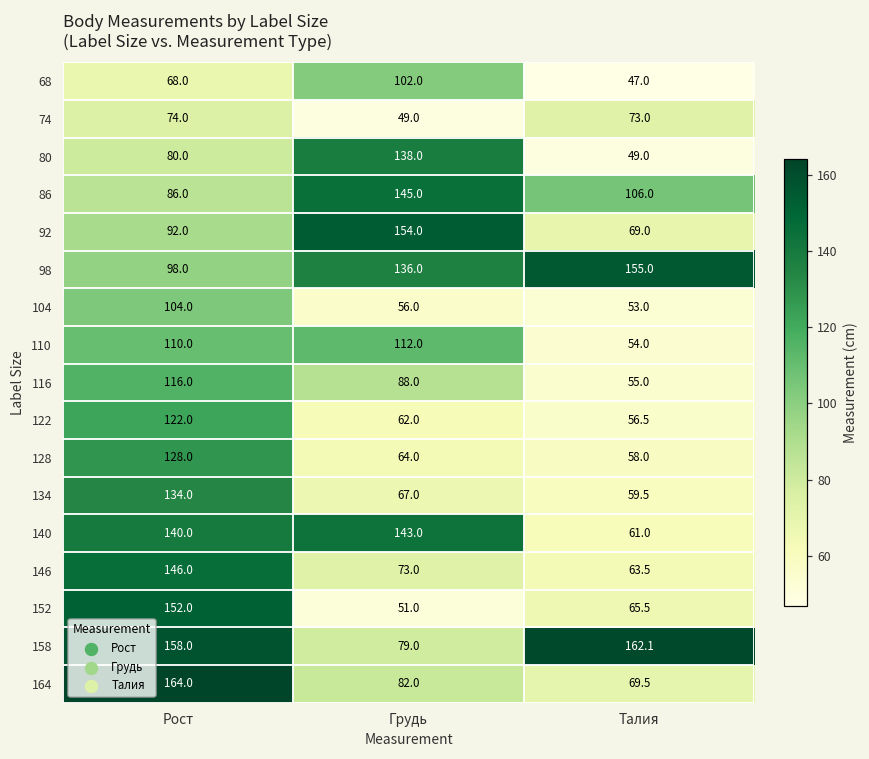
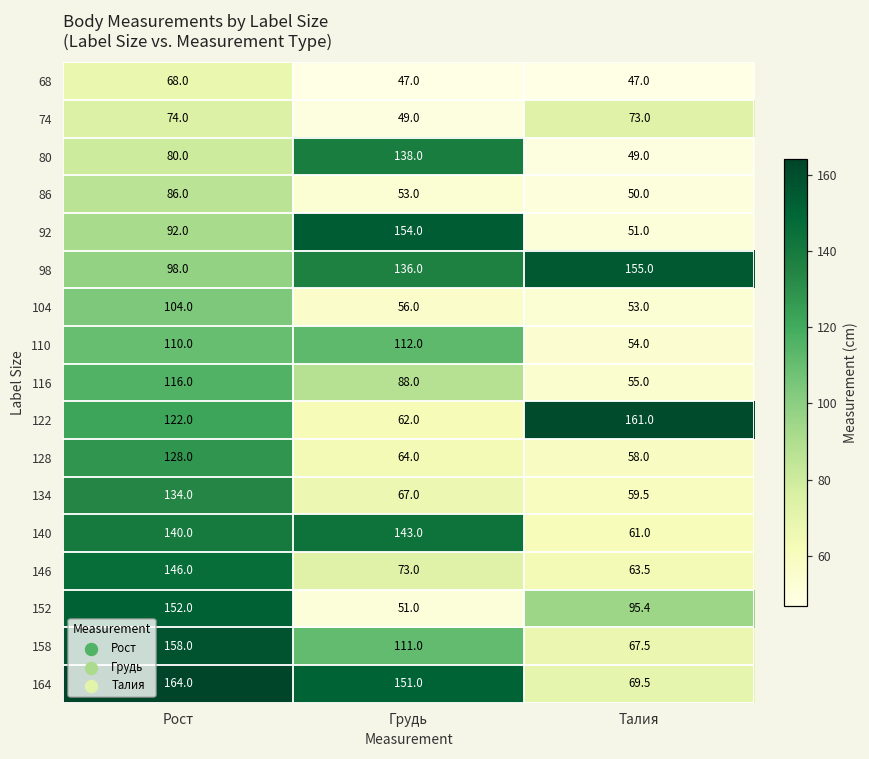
  {
    "68": {
      "Рост": 68.0,
-     "Грудь": 102.0,
+     "Грудь": 47.0,
      "Талия": 47.0
    },
    "74": {
      "Рост": 74.0,
      "Грудь": 49.0,
      "Талия": 73.0
    },
    "80": {
      "Рост": 80.0,
      "Грудь": 138.0,
      "Талия": 49.0
    },
    "86": {
      "Рост": 86.0,
-     "Грудь": 145.0,
-     "Талия": 106.0
+     "Грудь": 53.0,
+     "Талия": 50.0
    },
    "92": {
      "Рост": 92.0,
      "Грудь": 154.0,
-     "Талия": 69.0
+     "Талия": 51.0
    },
    "98": {
      "Рост": 98.0,
      "Грудь": 136.0,
      "Талия": 155.0
    },
    "104": {
      "Рост": 104.0,
      "Грудь": 56.0,
      "Талия": 53.0
    },
    "110": {
      "Рост": 110.0,
      "Грудь": 112.0,
      "Талия": 54.0
    },
    "116": {
      "Рост": 116.0,
      "Грудь": 88.0,
      "Талия": 55.0
    },
    "122": {
      "Рост": 122.0,
      "Грудь": 62.0,
-     "Талия": 56.5
+     "Талия": 161.0
    },
    "128": {
      "Рост": 128.0,
      "Грудь": 64.0,
      "Талия": 58.0
    },
    "134": {
      "Рост": 134.0,
      "Грудь": 67.0,
      "Талия": 59.5
    },
    "140": {
      "Рост": 140.0,
      "Грудь": 143.0,
      "Талия": 61.0
    },
    "146": {
      "Рост": 146.0,
      "Грудь": 73.0,
      "Талия": 63.5
    },
    "152": {
      "Рост": 152.0,
      "Грудь": 51.0,
-     "Талия": 65.5
+     "Талия": 95.4
    },
    "158": {
      "Рост": 158.0,
-     "Грудь": 79.0,
-     "Талия": 162.1
+     "Грудь": 111.0,
+     "Талия": 67.5
    },
    "164": {
      "Рост": 164.0,
-     "Грудь": 82.0,
+     "Грудь": 151.0,
      "Талия": 69.5
    }
  }
